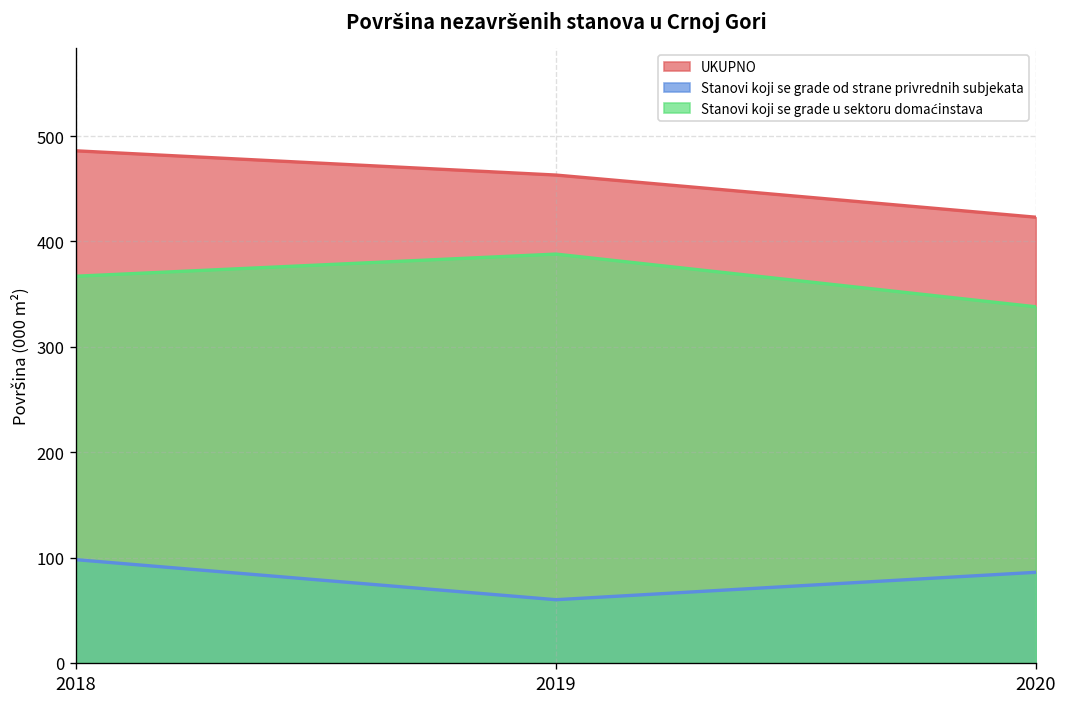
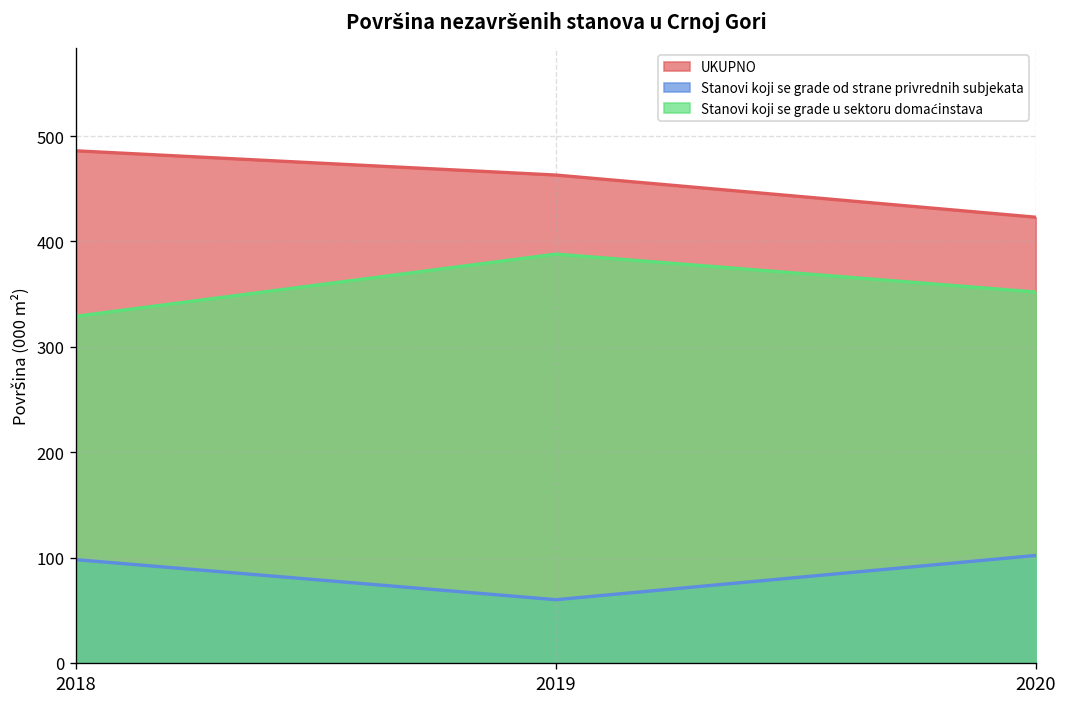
  {
    "UKUPNO": {
      "2018": 490,
      "2019": 460,
      "2020": 420
    },
    "Stanovi koji se grade od strane privrednih subjekata": {
      "2018": 100,
      "2019": 60,
-     "2020": 90
+     "2020": 100
    },
    "Stanovi koji se grade u sektoru domaćinstava": {
-     "2018": 370,
+     "2018": 330,
      "2019": 390,
-     "2020": 340
+     "2020": 350
    }
  }
